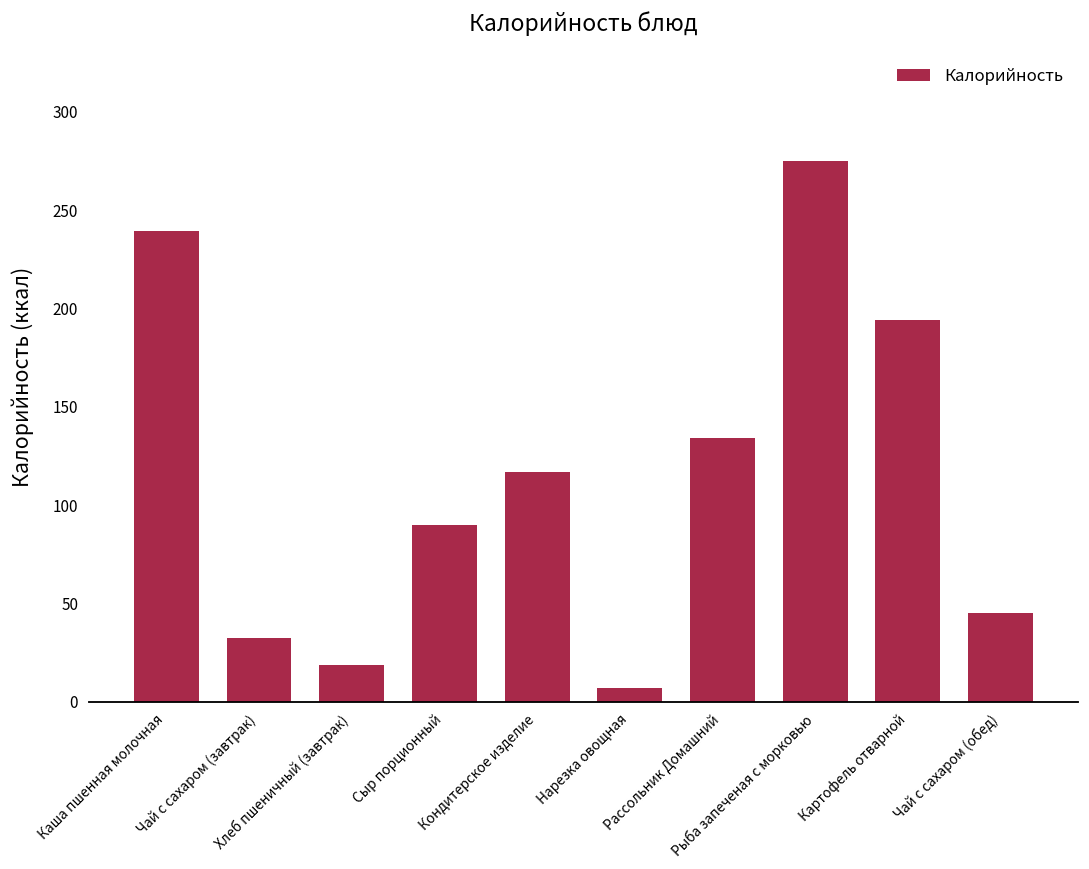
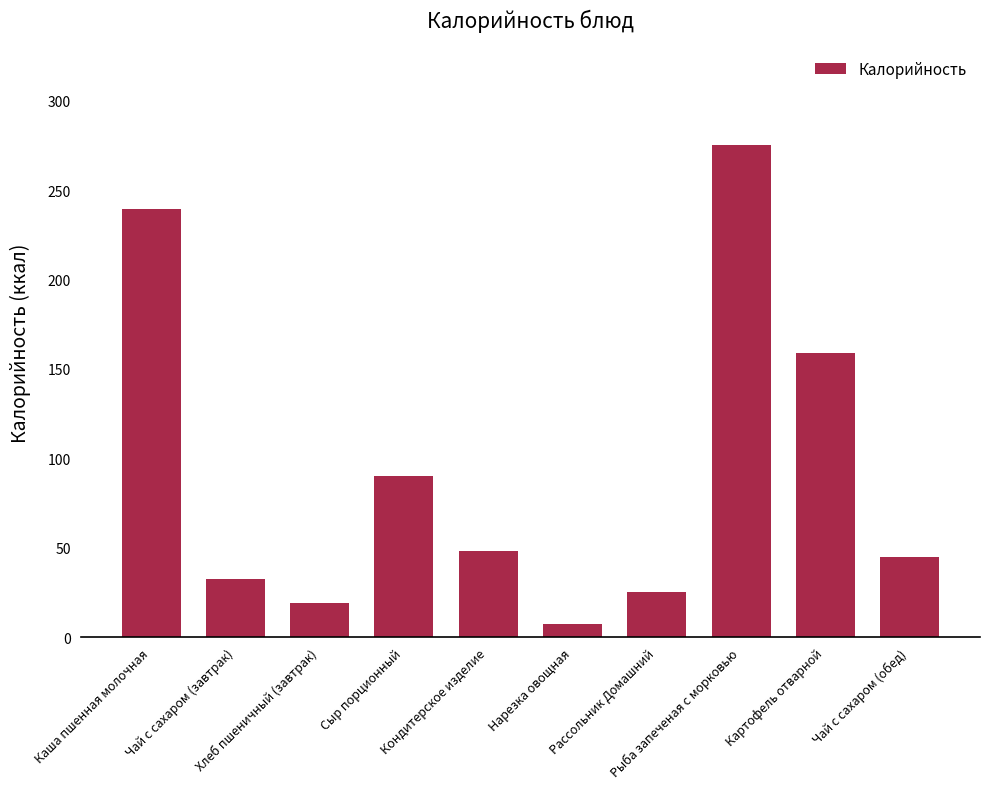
  {
    "Каша пшенная молочная": 240,
    "Чай с сахаром (завтрак)": 32,
    "Хлеб пшеничный (завтрак)": 19,
    "Сыр порционный": 90,
-   "Кондитерское изделие": 117,
+   "Кондитерское изделие": 48,
    "Нарезка овощная": 7,
-   "Рассольник Домашний": 134,
+   "Рассольник Домашний": 25,
    "Рыба запеченая с морковью": 275,
-   "Картофель отварной": 194,
+   "Картофель отварной": 159,
    "Чай с сахаром (обед)": 45
  }
